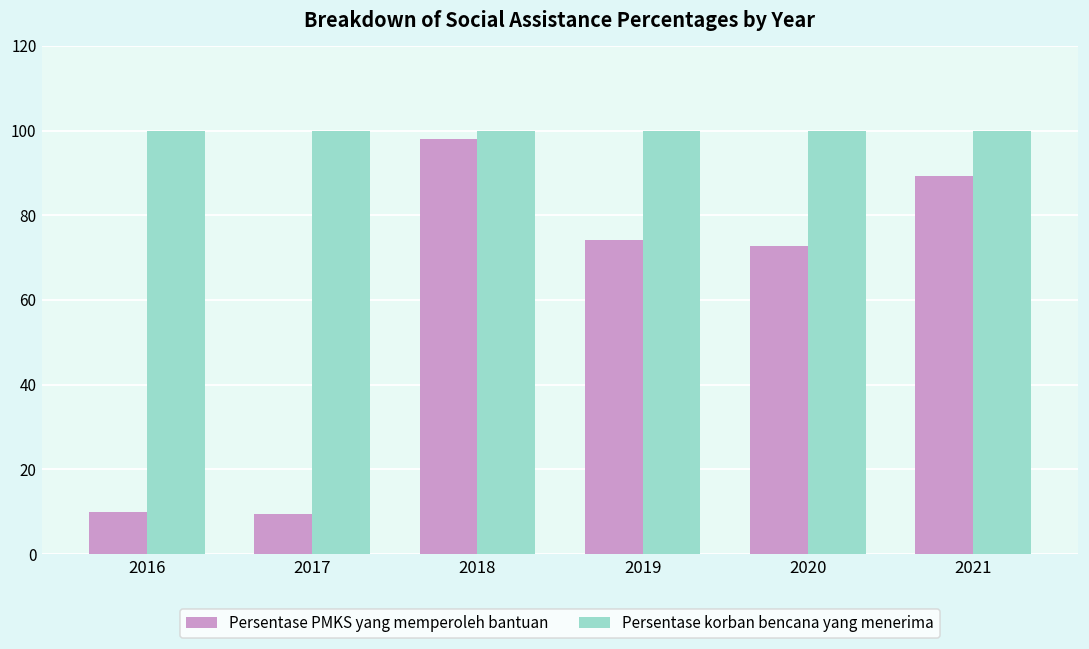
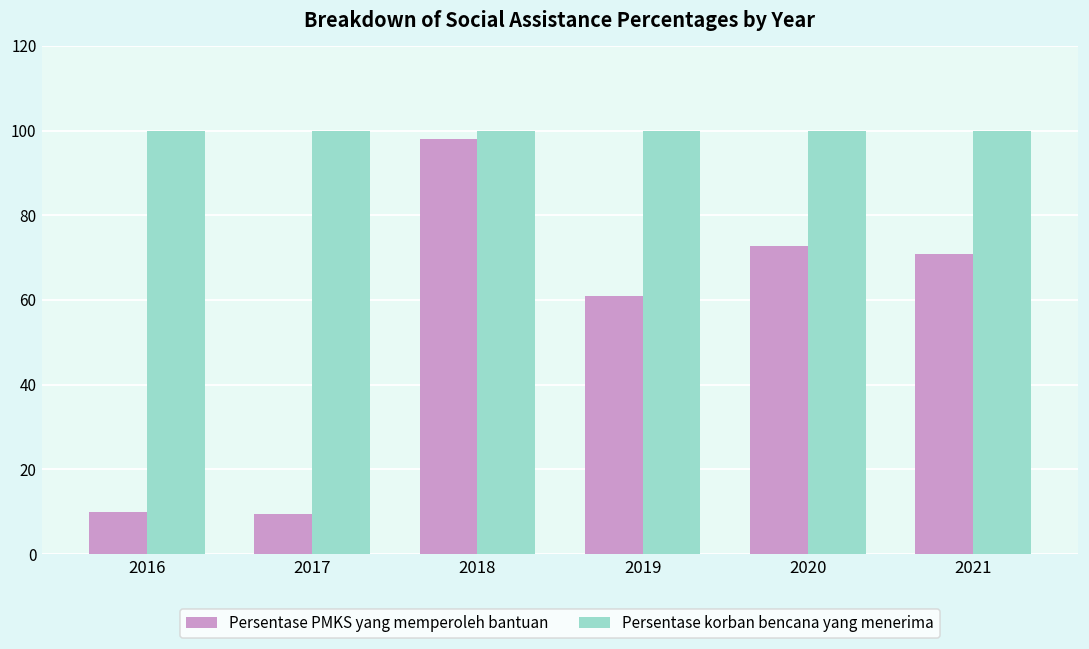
  {
    "Persentase PMKS yang memperoleh bantuan": {
      "2016": 10,
      "2017": 10,
      "2018": 98,
-     "2019": 74,
+     "2019": 61,
      "2020": 73,
-     "2021": 89
+     "2021": 71
    },
    "Persentase korban bencana yang menerima": {
      "2016": 100,
      "2017": 100,
      "2018": 100,
      "2019": 100,
      "2020": 100,
      "2021": 100
    }
  }
